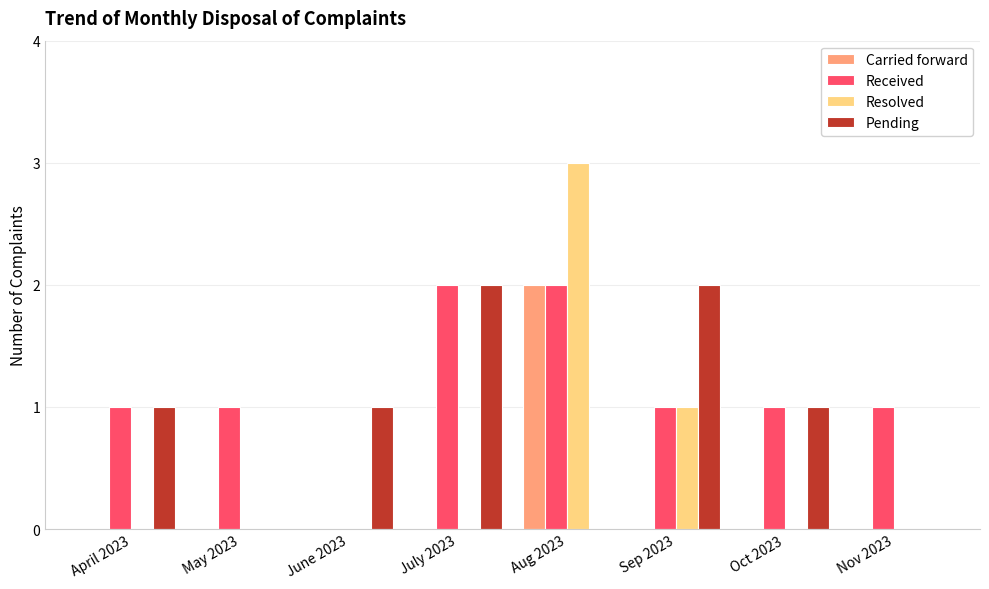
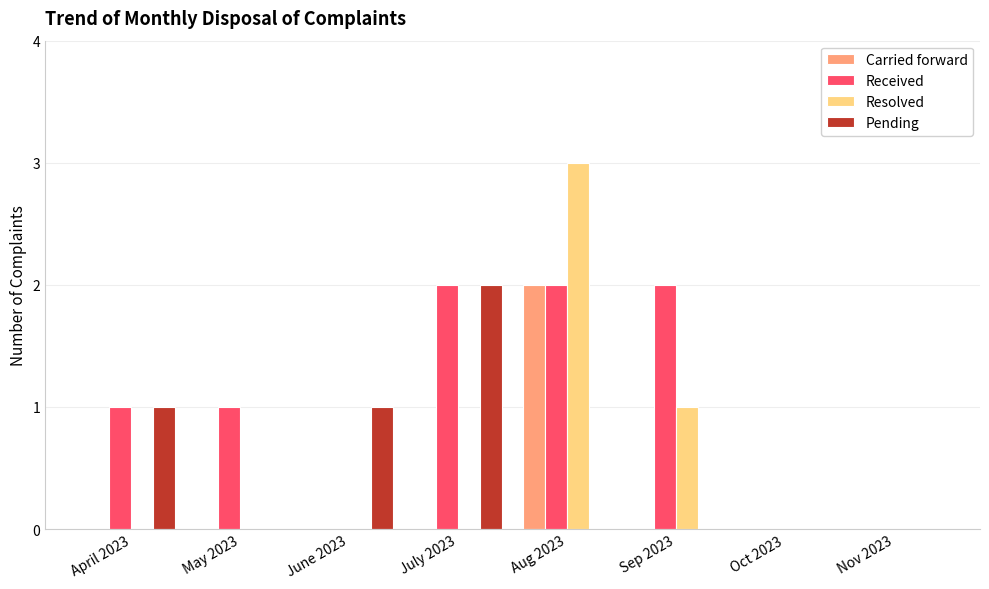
  {
    "Received": {
      "April 2023": 1,
      "May 2023": 1,
      "June 2023": 0,
      "July 2023": 2,
      "Aug 2023": 2,
-     "Sep 2023": 1,
-     "Oct 2023": 1,
-     "Nov 2023": 1
+     "Sep 2023": 2,
+     "Oct 2023": 0,
+     "Nov 2023": 0
    },
    "Pending": {
      "April 2023": 1,
      "May 2023": 0,
      "June 2023": 1,
      "July 2023": 2,
      "Aug 2023": 0,
-     "Sep 2023": 2,
-     "Oct 2023": 1,
+     "Sep 2023": 0,
+     "Oct 2023": 0,
      "Nov 2023": 0
    }
  }
